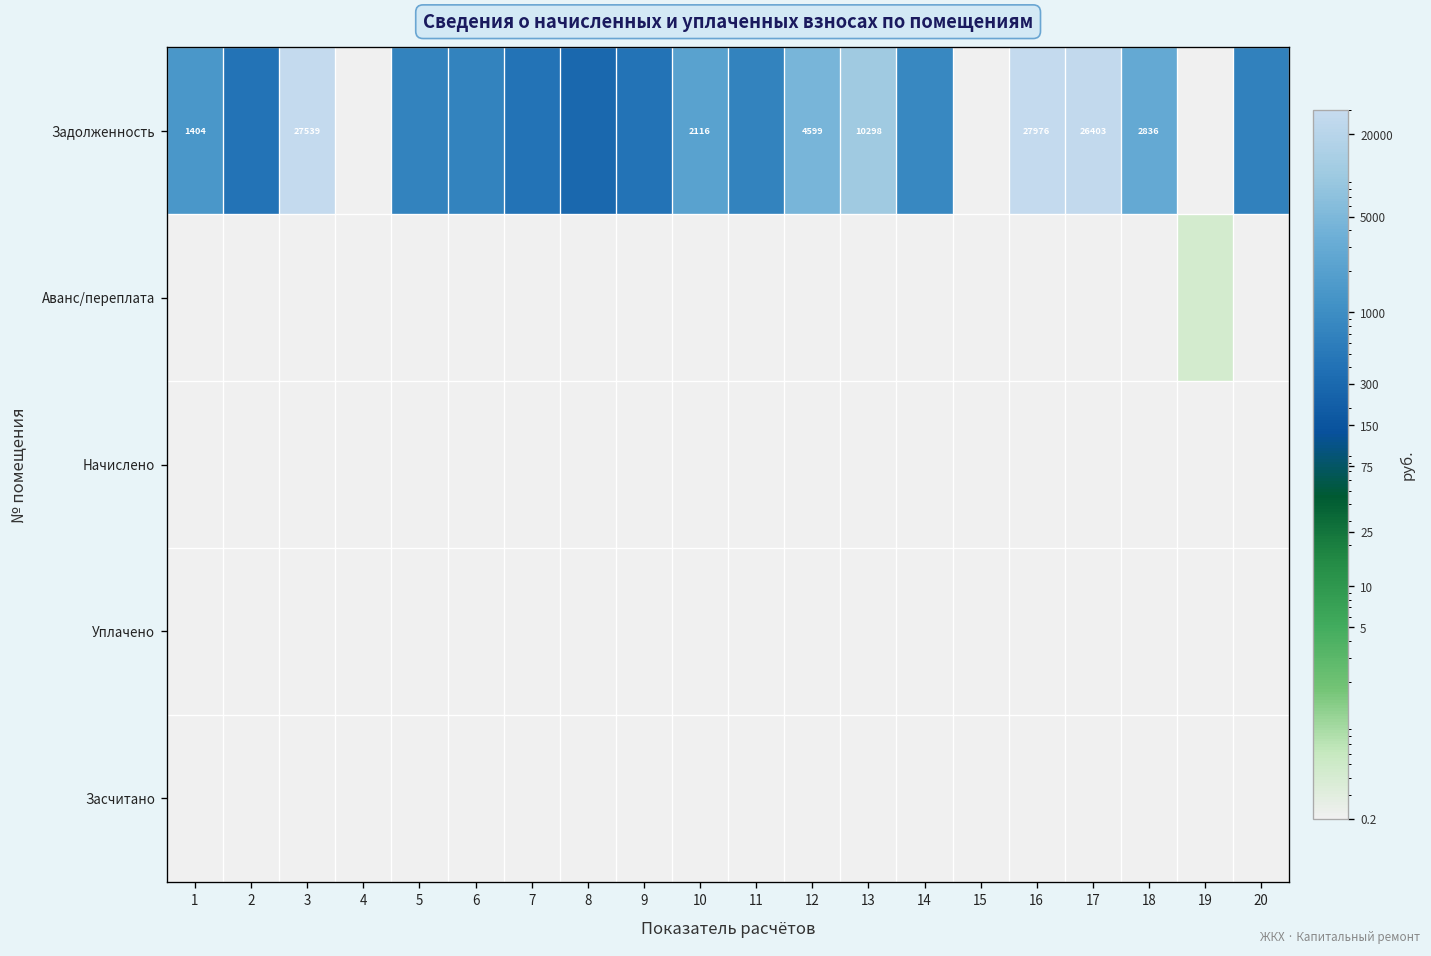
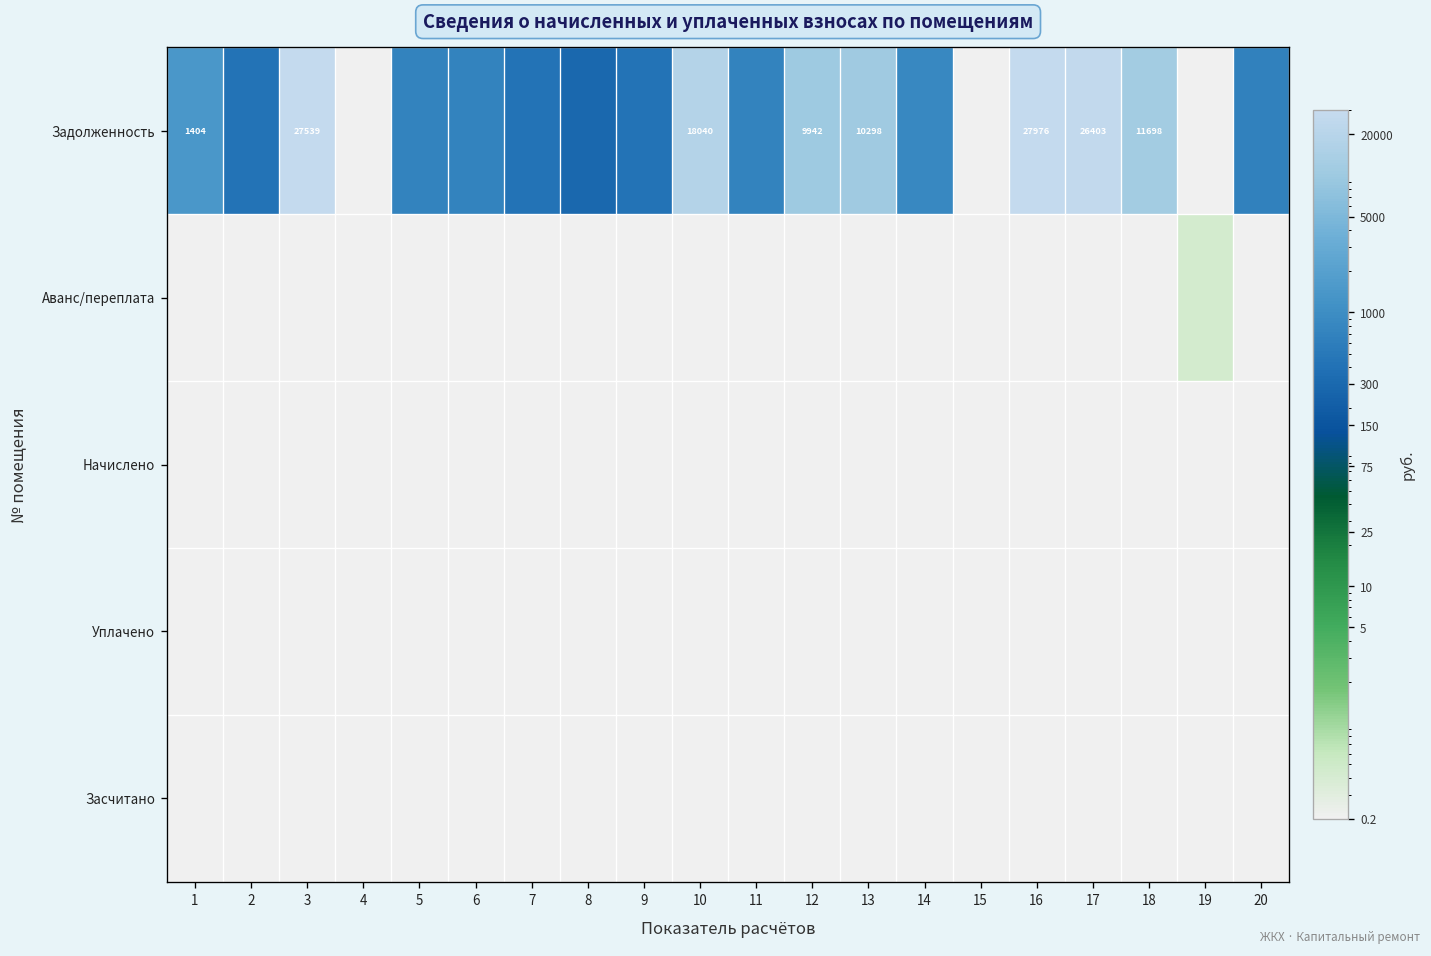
  {
    "Задолженность": {
      "1": 1404,
      "3": 27539,
-     "10": 2116,
-     "12": 4599,
+     "10": 18040,
+     "12": 9942,
      "13": 10298,
      "16": 27976,
      "17": 26403,
-     "18": 2836
+     "18": 11698
    }
  }
